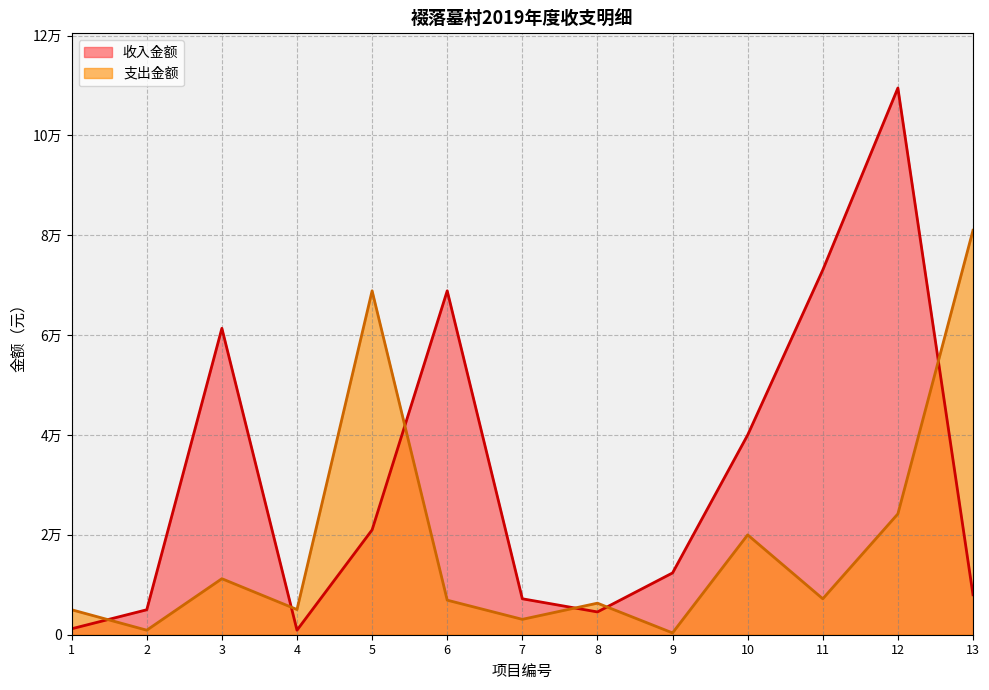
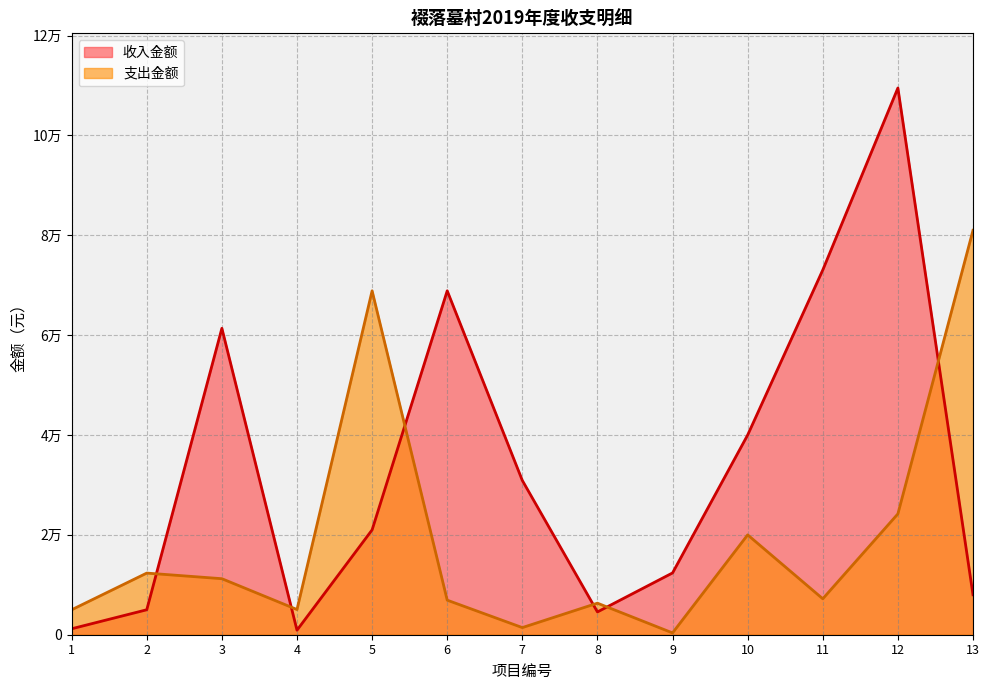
  {
    "收入金额": {
      "1": "0.1万",
      "2": "0.5万",
      "3": "6.1万",
      "4": "0.1万",
      "5": "2.1万",
      "6": "6.9万",
-     "7": "0.7万",
+     "7": "3.1万",
      "8": "0.5万",
      "9": "1.2万",
      "10": "4.0万",
      "11": "7.3万",
      "12": "11.0万",
      "13": "0.8万"
    },
    "支出金额": {
      "1": "0.5万",
-     "2": "0.1万",
+     "2": "1.2万",
      "3": "1.1万",
      "4": "0.5万",
      "5": "6.9万",
      "6": "0.7万",
-     "7": "0.3万",
+     "7": "0.1万",
      "8": "0.6万",
      "9": "0.0万",
      "10": "2.0万",
      "11": "0.7万",
      "12": "2.4万",
      "13": "8.1万"
    }
  }
